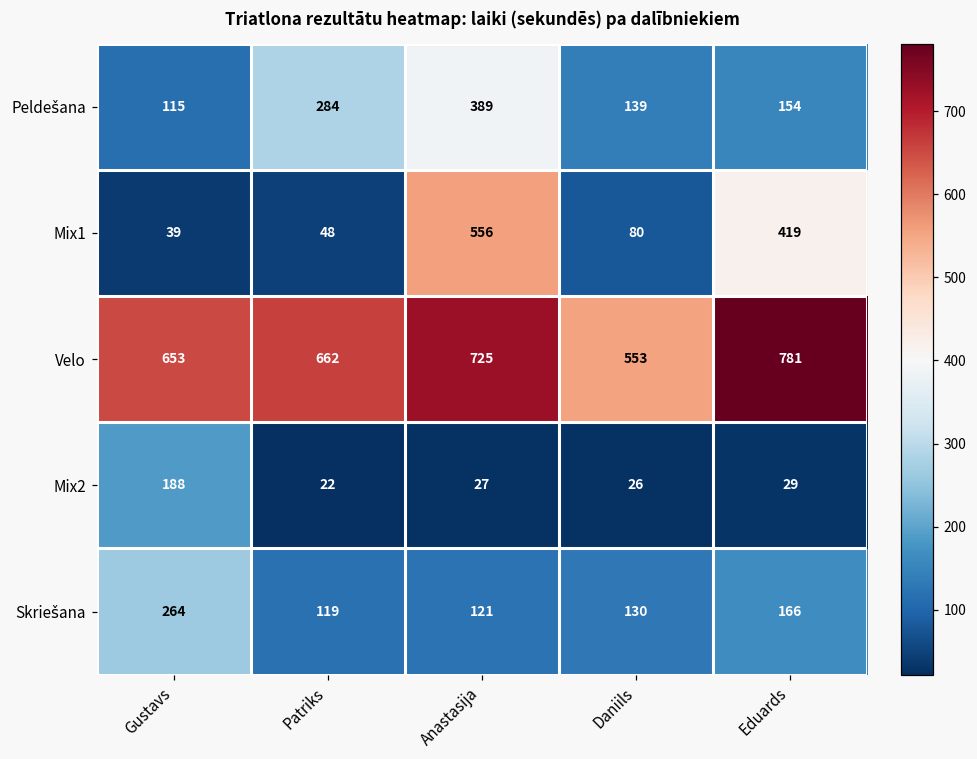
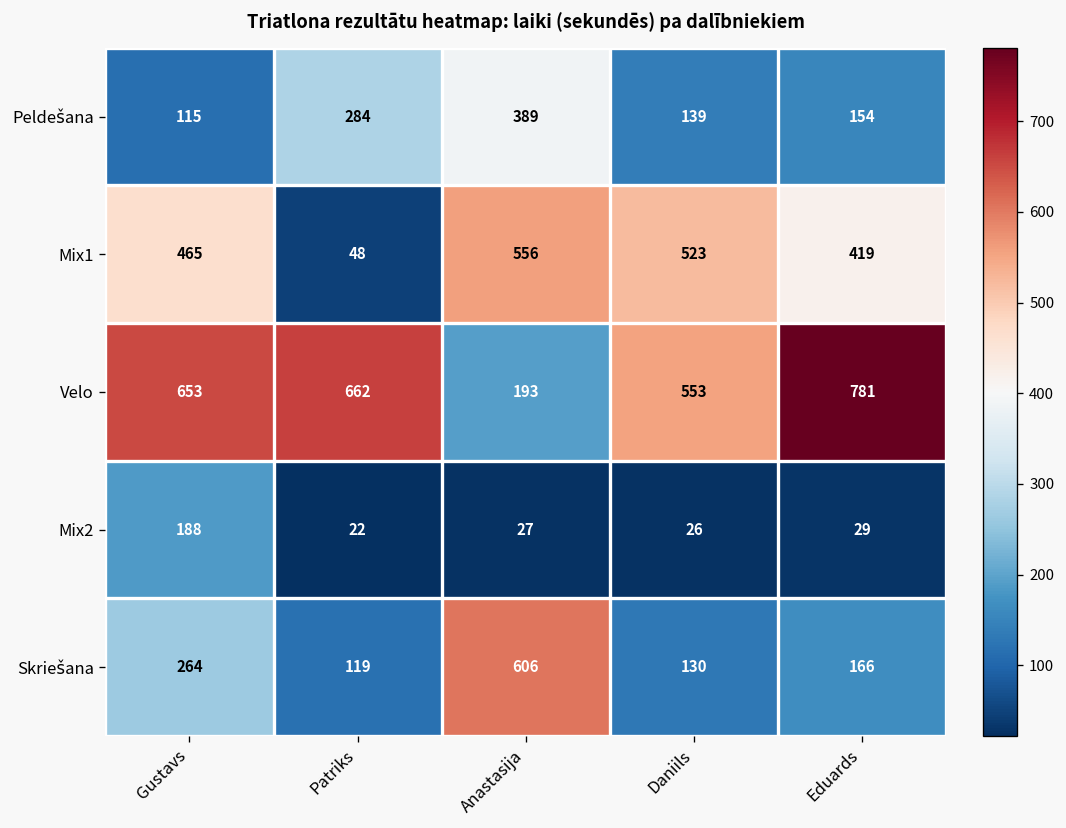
  {
    "Peldešana": {
      "Gustavs": 115,
      "Patriks": 284,
      "Anastasija": 389,
      "Daniils": 139,
      "Eduards": 154
    },
    "Mix1": {
-     "Gustavs": 39,
+     "Gustavs": 465,
      "Patriks": 48,
      "Anastasija": 556,
-     "Daniils": 80,
+     "Daniils": 523,
      "Eduards": 419
    },
    "Velo": {
      "Gustavs": 653,
      "Patriks": 662,
-     "Anastasija": 725,
+     "Anastasija": 193,
      "Daniils": 553,
      "Eduards": 781
    },
    "Mix2": {
      "Gustavs": 188,
      "Patriks": 22,
      "Anastasija": 27,
      "Daniils": 26,
      "Eduards": 29
    },
    "Skriešana": {
      "Gustavs": 264,
      "Patriks": 119,
-     "Anastasija": 121,
+     "Anastasija": 606,
      "Daniils": 130,
      "Eduards": 166
    }
  }
